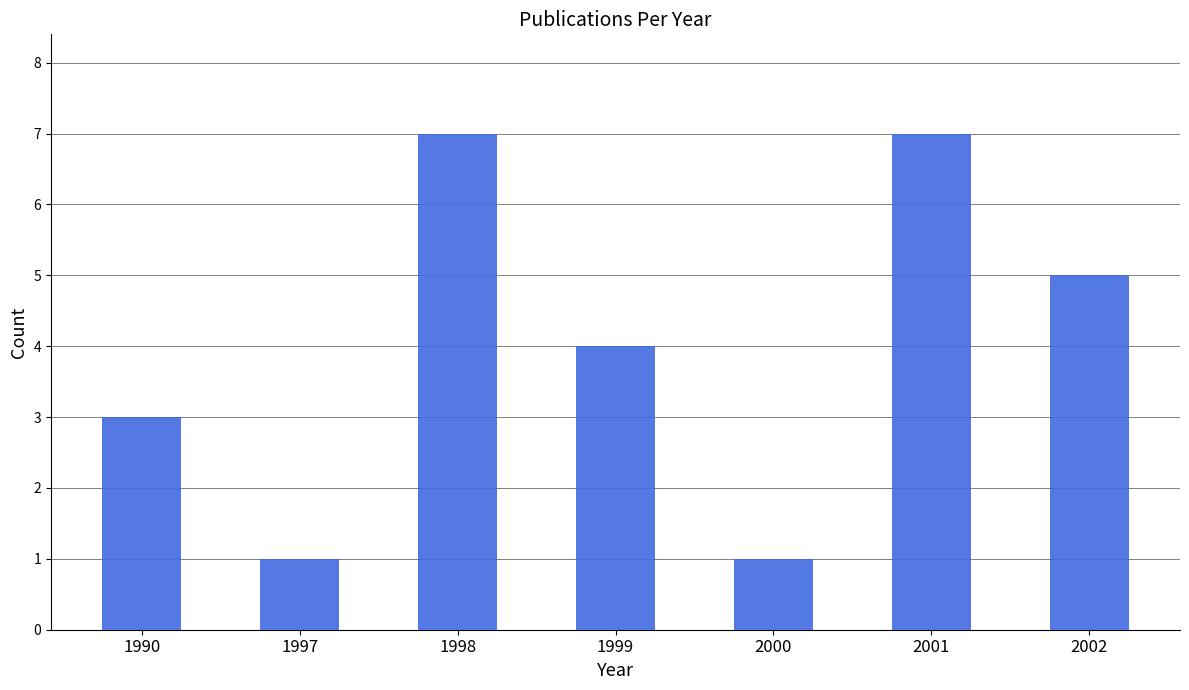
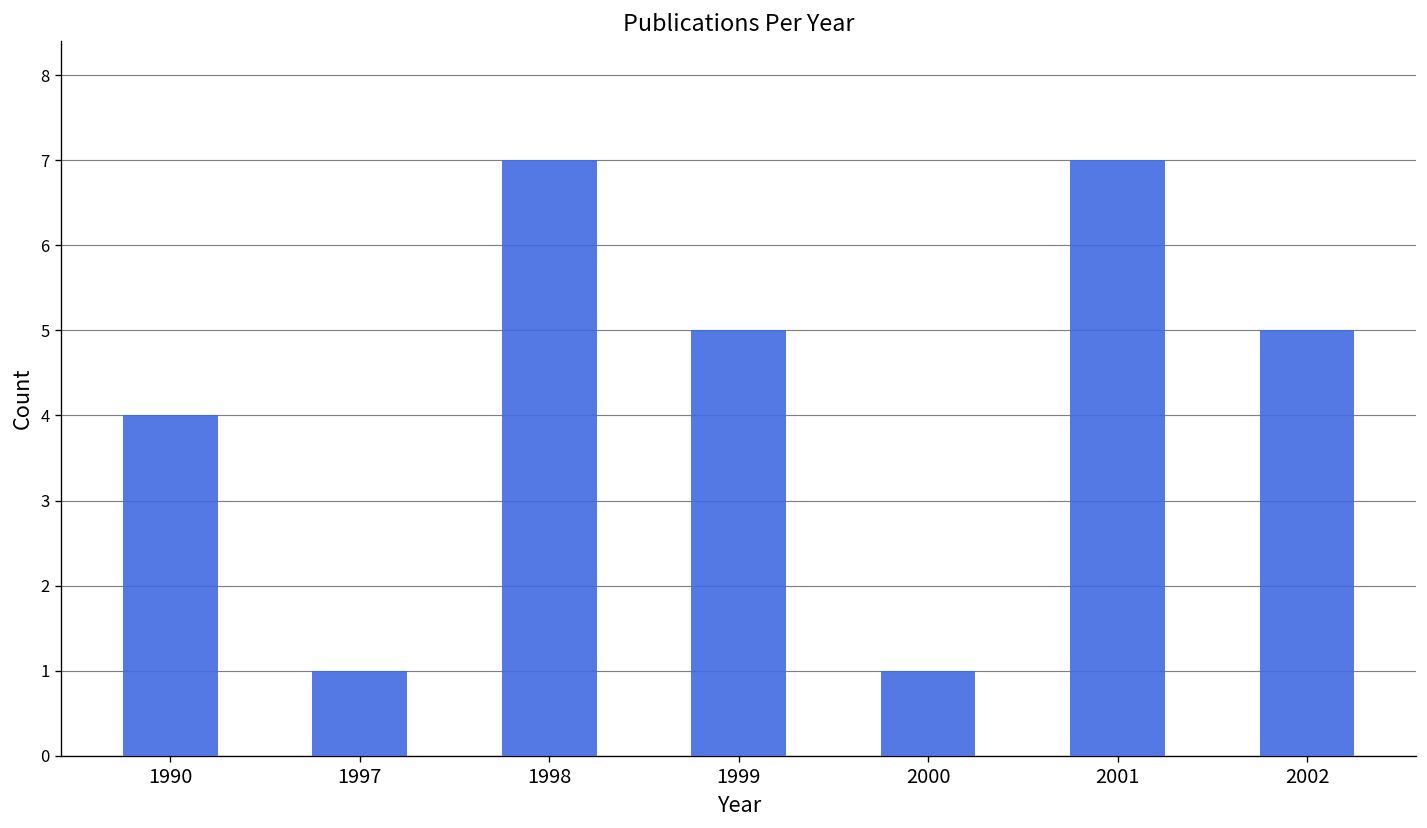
  {
-   "1990": 3,
+   "1990": 4,
    "1997": 1,
    "1998": 7,
-   "1999": 4,
+   "1999": 5,
    "2000": 1,
    "2001": 7,
    "2002": 5
  }
